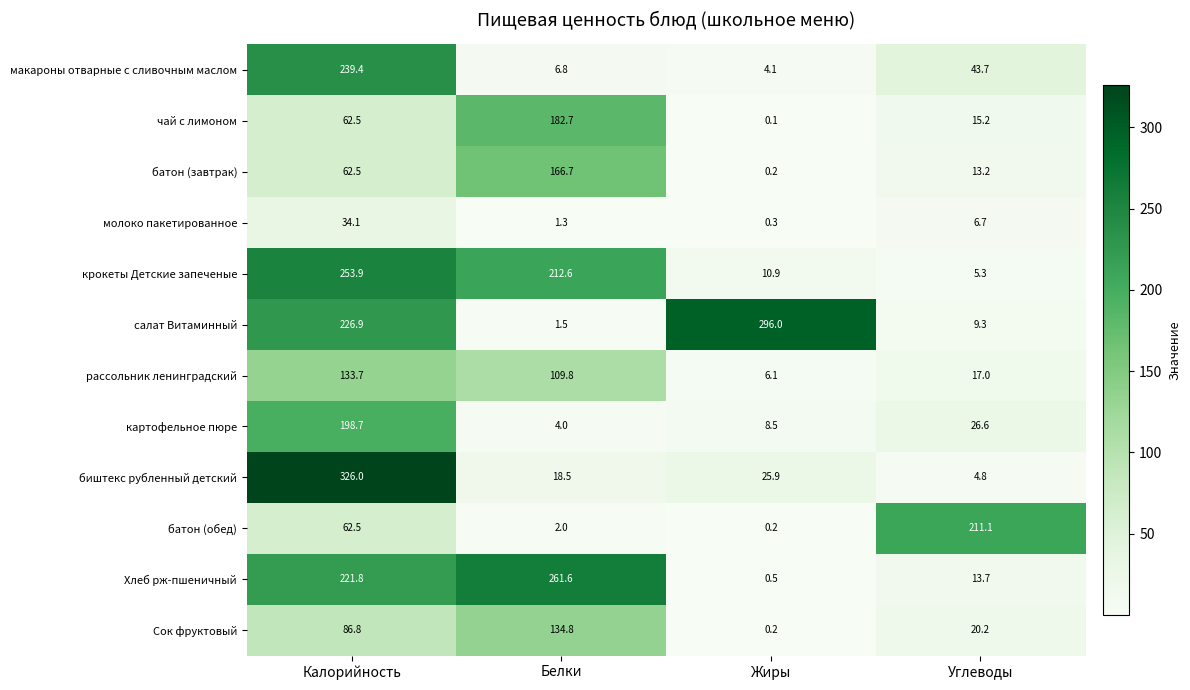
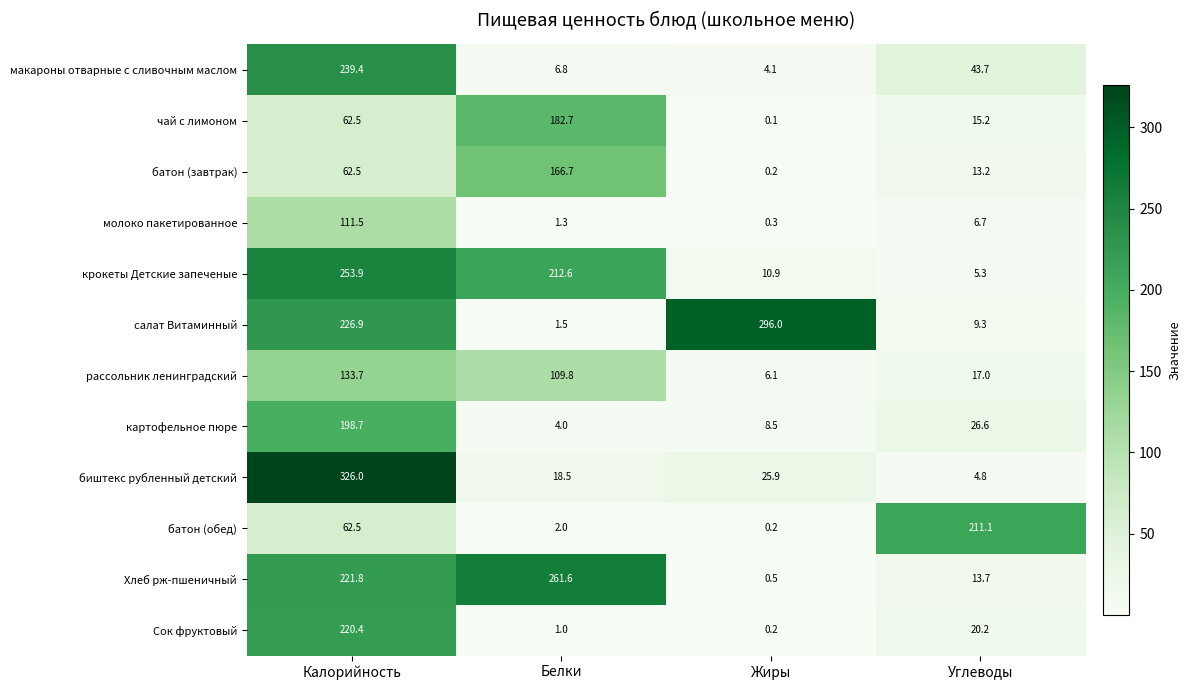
  {
    "макароны отварные с сливочным маслом": {
      "Калорийность": 239.4,
      "Белки": 6.8,
      "Жиры": 4.1,
      "Углеводы": 43.7
    },
    "чай с лимоном": {
      "Калорийность": 62.5,
      "Белки": 182.7,
      "Жиры": 0.1,
      "Углеводы": 15.2
    },
    "батон (завтрак)": {
      "Калорийность": 62.5,
      "Белки": 166.7,
      "Жиры": 0.2,
      "Углеводы": 13.2
    },
    "молоко пакетированное": {
-     "Калорийность": 34.1,
+     "Калорийность": 111.5,
      "Белки": 1.3,
      "Жиры": 0.3,
      "Углеводы": 6.7
    },
    "крокеты Детские запеченые": {
      "Калорийность": 253.9,
      "Белки": 212.6,
      "Жиры": 10.9,
      "Углеводы": 5.3
    },
    "салат Витаминный": {
      "Калорийность": 226.9,
      "Белки": 1.5,
      "Жиры": 296.0,
      "Углеводы": 9.3
    },
    "рассольник ленинградский": {
      "Калорийность": 133.7,
      "Белки": 109.8,
      "Жиры": 6.1,
      "Углеводы": 17.0
    },
    "картофельное пюре": {
      "Калорийность": 198.7,
      "Белки": 4.0,
      "Жиры": 8.5,
      "Углеводы": 26.6
    },
    "биштекс рубленный детский": {
      "Калорийность": 326.0,
      "Белки": 18.5,
      "Жиры": 25.9,
      "Углеводы": 4.8
    },
    "батон (обед)": {
      "Калорийность": 62.5,
      "Белки": 2.0,
      "Жиры": 0.2,
      "Углеводы": 211.1
    },
    "Хлеб рж-пшеничный": {
      "Калорийность": 221.8,
      "Белки": 261.6,
      "Жиры": 0.5,
      "Углеводы": 13.7
    },
    "Сок фруктовый": {
-     "Калорийность": 86.8,
-     "Белки": 134.8,
+     "Калорийность": 220.4,
+     "Белки": 1.0,
      "Жиры": 0.2,
      "Углеводы": 20.2
    }
  }
